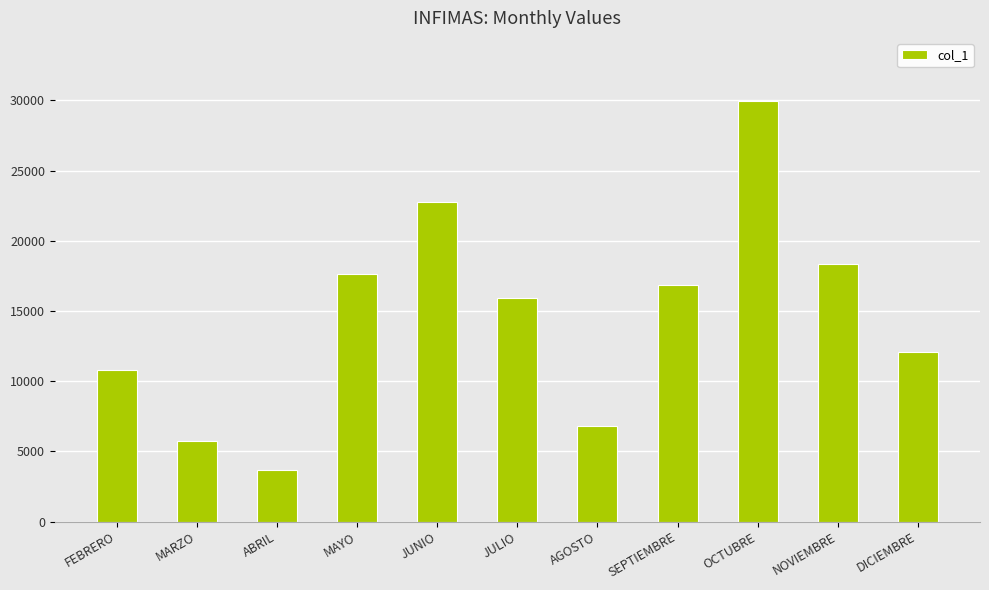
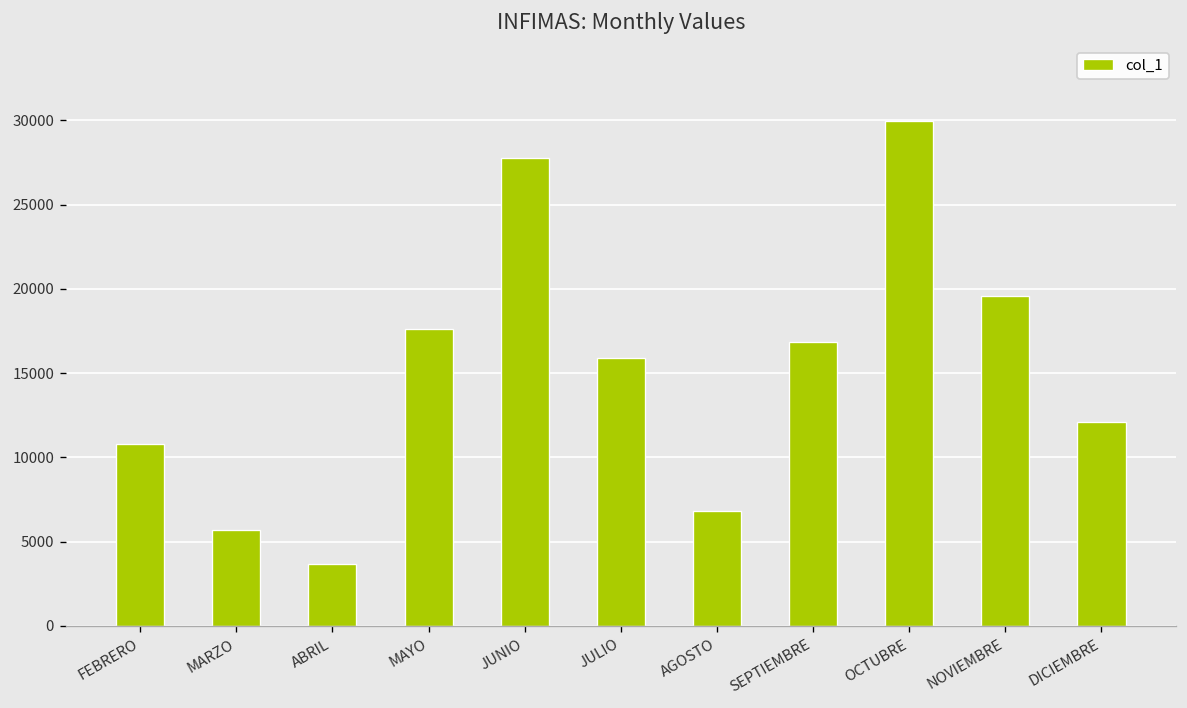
  {
    "FEBRERO": 10800,
    "MARZO": 5700,
    "ABRIL": 3700,
    "MAYO": 17600,
-   "JUNIO": 22800,
+   "JUNIO": 27800,
    "JULIO": 15900,
    "AGOSTO": 6800,
    "SEPTIEMBRE": 16900,
    "OCTUBRE": 30000,
-   "NOVIEMBRE": 18300,
+   "NOVIEMBRE": 19600,
    "DICIEMBRE": 12100
  }
